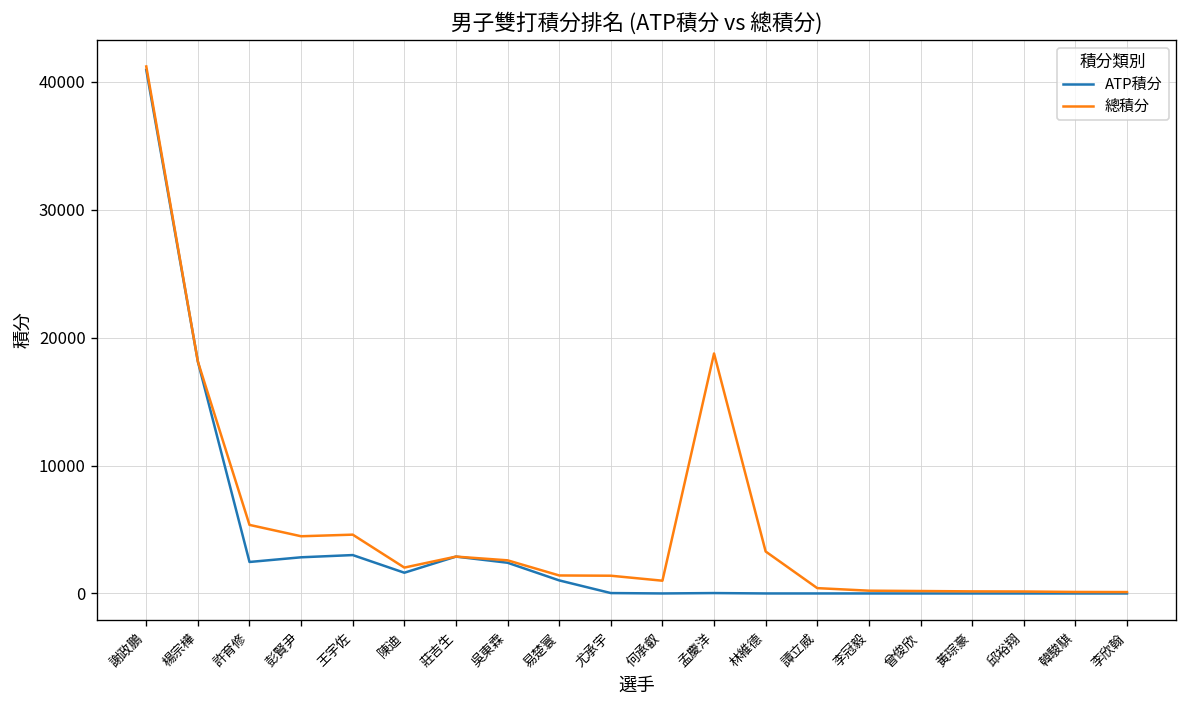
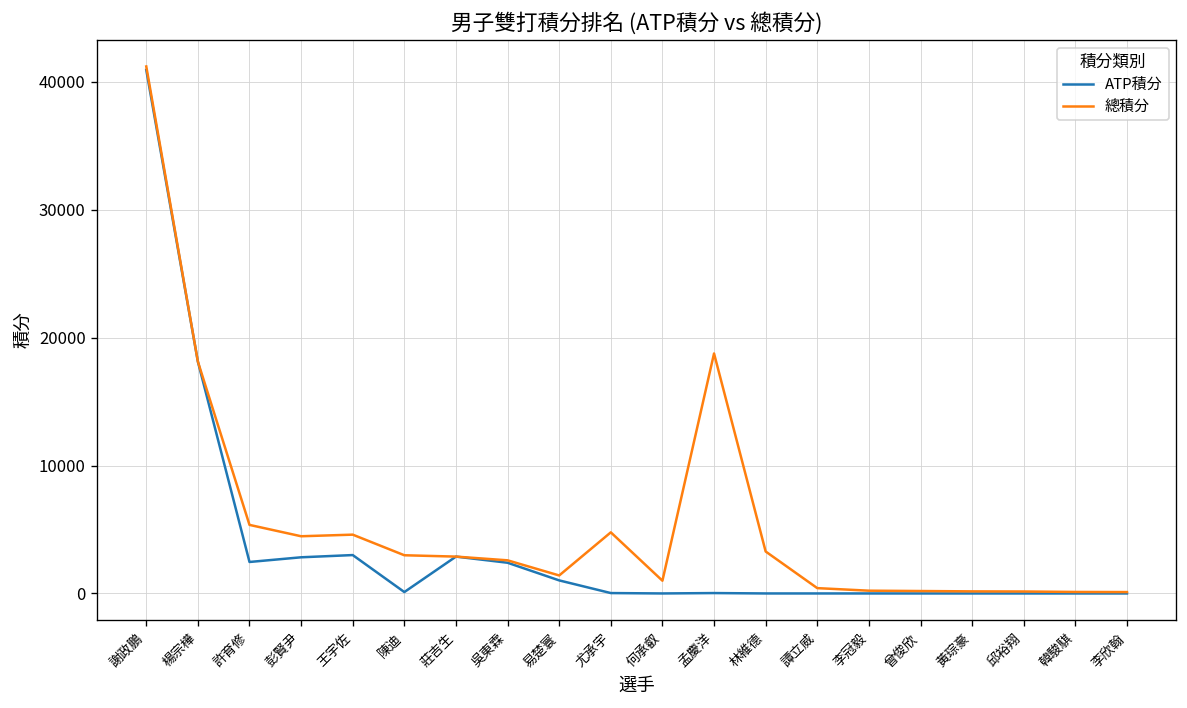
  {
    "ATP積分": {
      "謝政鵬": 40900,
      "許育修": 2500,
      "彭賢尹": 2800,
      "王宇佐": 3000,
-     "陳迪": 1600,
+     "陳迪": 100,
      "易楚寰": 1000,
      "尤承宇": 0,
      "何承叡": 0,
      "孟慶洋": 0,
      "林維德": 0,
      "譚立威": 0
    },
    "總積分": {
      "謝政鵬": 41200,
      "許育修": 5400,
      "彭賢尹": 4500,
      "王宇佐": 4600,
-     "陳迪": 2000,
+     "陳迪": 3000,
      "易楚寰": 1400,
-     "尤承宇": 1400,
+     "尤承宇": 4800,
      "何承叡": 1000,
      "孟慶洋": 18800,
      "林維德": 3300,
      "譚立威": 400
    }
  }
